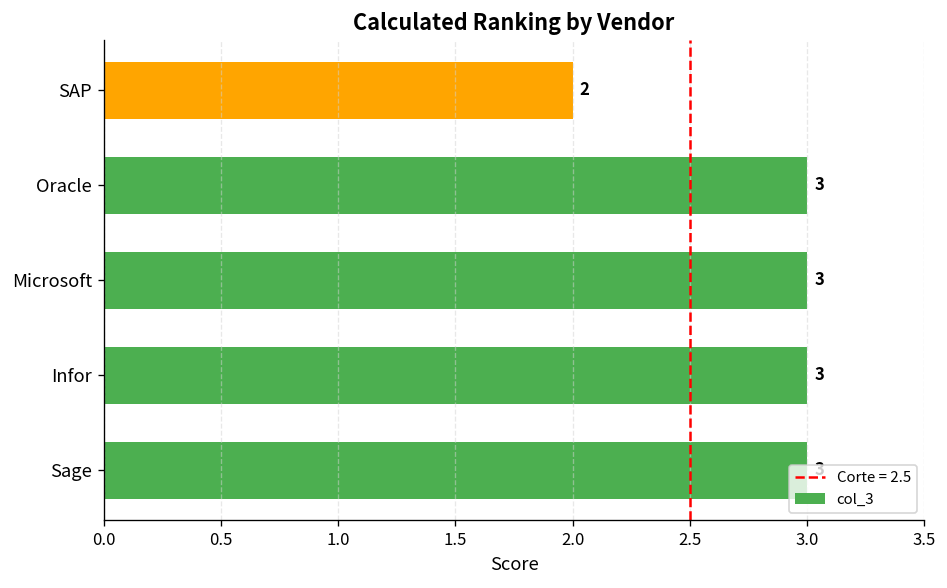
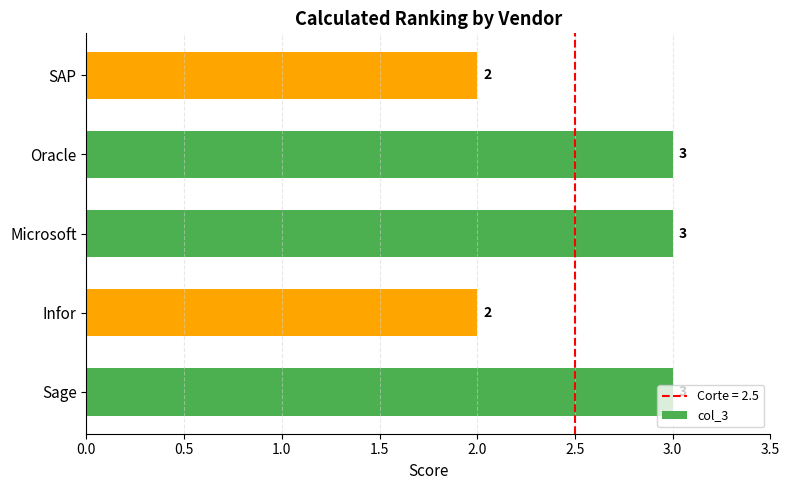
  {
    "SAP": 2,
    "Oracle": 3,
    "Microsoft": 3,
-   "Infor": 3
+   "Infor": 2
  }
